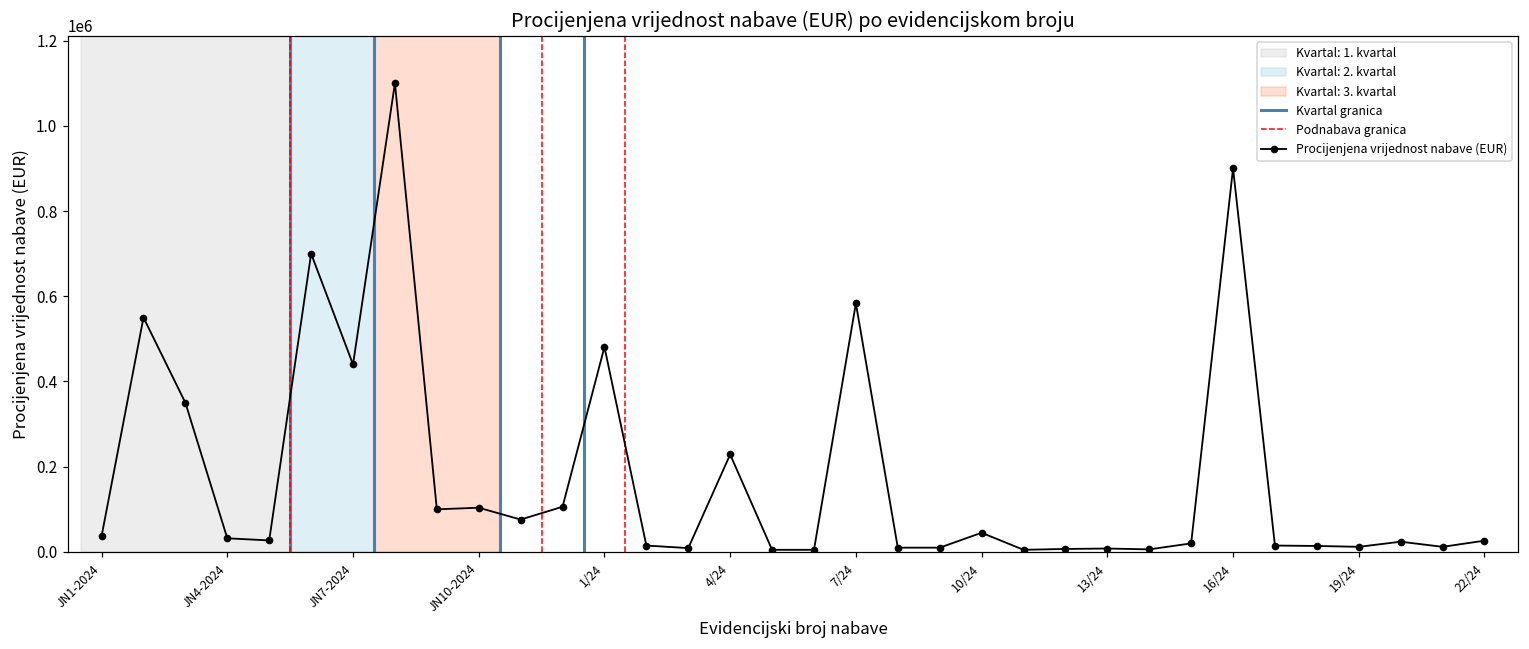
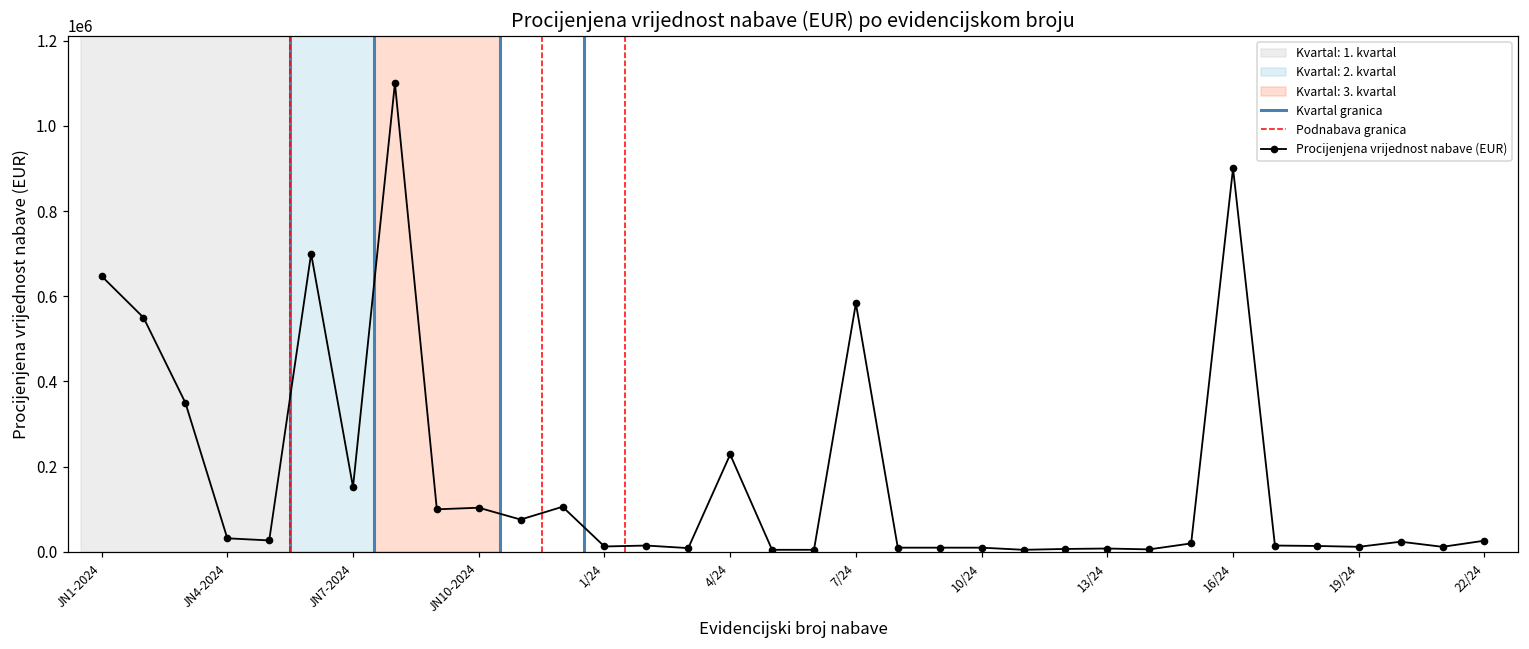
  {
-   "JN1-2024": 40000,
+   "JN1-2024": 650000,
    "JN4-2024": 30000,
-   "JN7-2024": 440000,
+   "JN7-2024": 150000,
    "JN10-2024": 100000,
-   "1/24": 480000,
+   "1/24": 10000,
    "4/24": 230000,
    "7/24": 580000,
-   "10/24": 50000,
+   "10/24": 10000,
    "13/24": 10000,
    "16/24": 900000,
    "19/24": 10000,
    "22/24": 30000
  }
